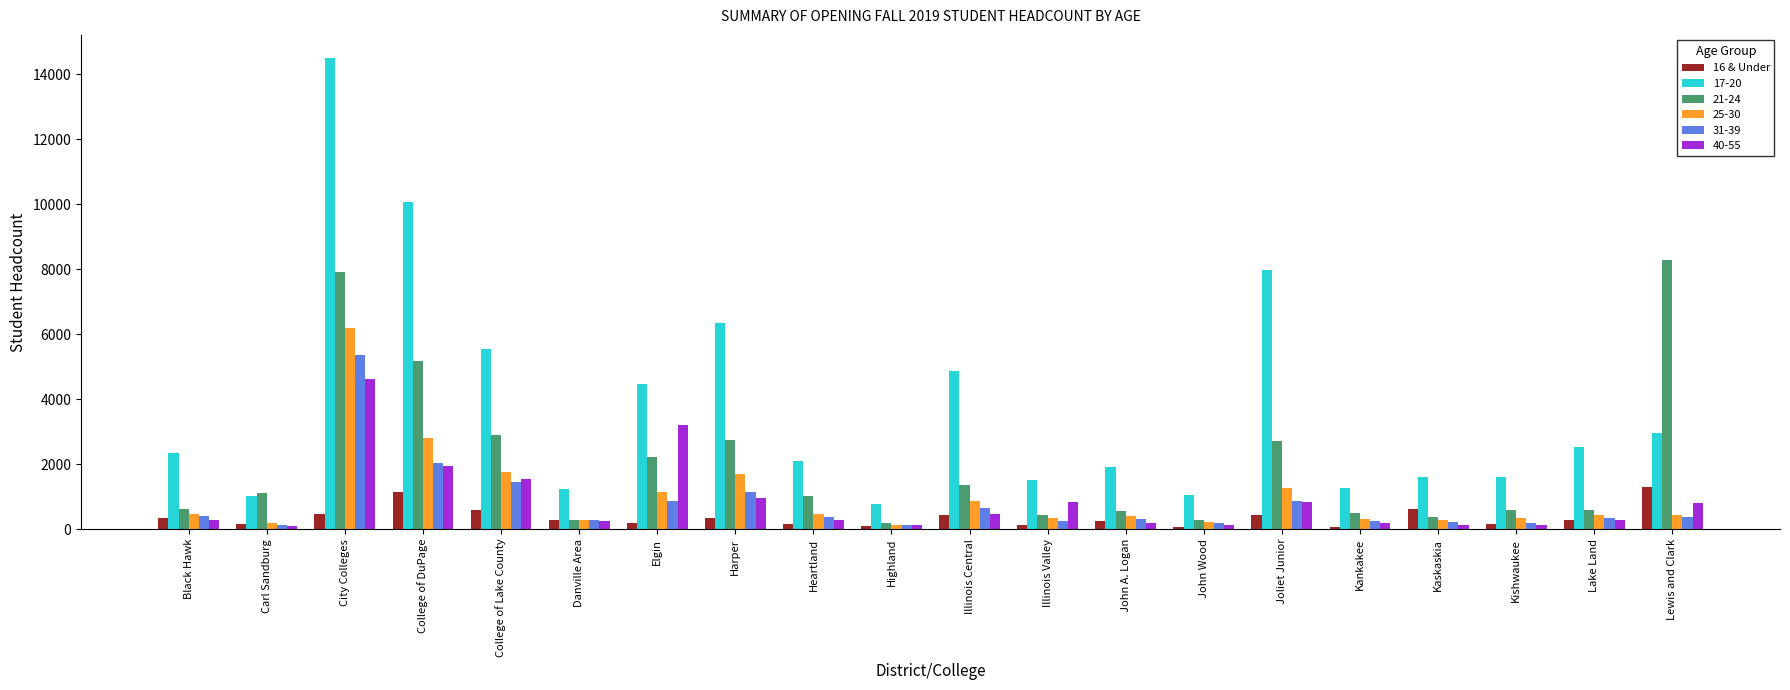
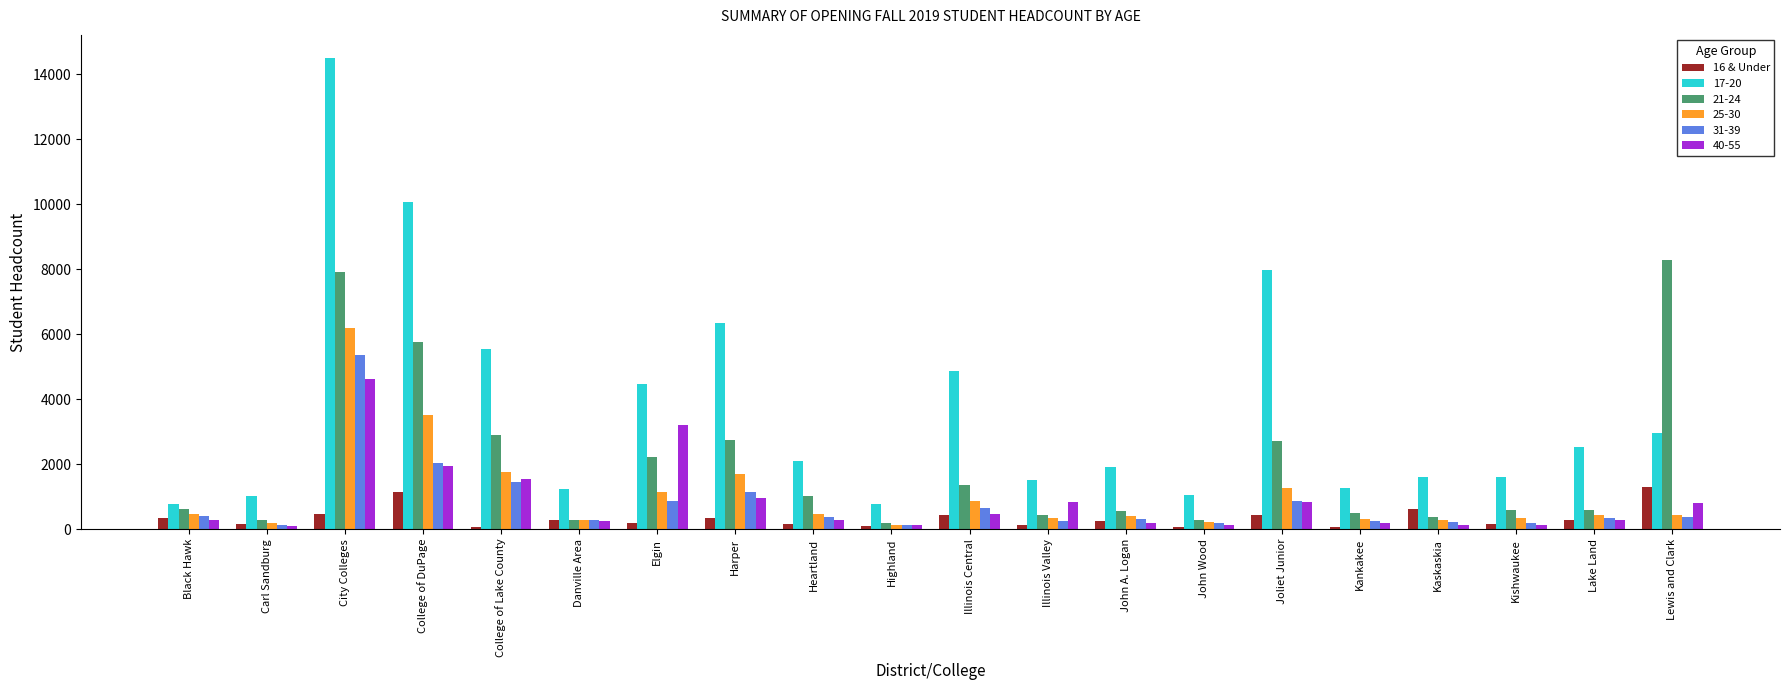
  {
    "16 & Under": {
      "Black Hawk": 300,
      "Carl Sandburg": 200,
      "City Colleges": 500,
      "College of DuPage": 1100,
-     "College of Lake County": 600,
+     "College of Lake County": 100,
      "Danville Area": 300,
      "Elgin": 200,
      "Harper": 300,
      "Heartland": 200,
      "Highland": 100,
      "Illinois Central": 400,
      "Illinois Valley": 100,
      "John A. Logan": 200,
      "Joliet Junior": 400,
      "Kaskaskia": 600,
      "Kishwaukee": 200,
      "Lake Land": 300,
      "Lewis and Clark": 1300
    },
    "17-20": {
-     "Black Hawk": 2300,
+     "Black Hawk": 800,
      "Carl Sandburg": 1000,
      "City Colleges": 14500,
      "College of DuPage": 10100,
      "College of Lake County": 5500,
      "Danville Area": 1200,
      "Elgin": 4500,
      "Harper": 6300,
      "Heartland": 2100,
      "Highland": 800,
      "Illinois Central": 4900,
      "Illinois Valley": 1500,
      "John A. Logan": 1900,
      "John Wood": 1000,
      "Joliet Junior": 8000,
      "Kankakee": 1300,
      "Kaskaskia": 1600,
      "Kishwaukee": 1600,
      "Lake Land": 2500,
      "Lewis and Clark": 3000
    },
    "21-24": {
      "Black Hawk": 600,
-     "Carl Sandburg": 1100,
+     "Carl Sandburg": 300,
      "City Colleges": 7900,
-     "College of DuPage": 5200,
+     "College of DuPage": 5800,
      "College of Lake County": 2900,
      "Danville Area": 300,
      "Elgin": 2200,
      "Harper": 2700,
      "Heartland": 1000,
      "Highland": 200,
      "Illinois Central": 1400,
      "Illinois Valley": 400,
      "John A. Logan": 600,
      "John Wood": 300,
      "Joliet Junior": 2700,
      "Kankakee": 500,
      "Kaskaskia": 400,
      "Kishwaukee": 600,
      "Lake Land": 600,
      "Lewis and Clark": 8300
    },
    "25-30": {
      "Black Hawk": 500,
      "Carl Sandburg": 200,
      "City Colleges": 6200,
-     "College of DuPage": 2800,
+     "College of DuPage": 3500,
      "College of Lake County": 1700,
      "Danville Area": 300,
      "Elgin": 1200,
      "Harper": 1700,
      "Heartland": 500,
      "Highland": 100,
      "Illinois Central": 900,
      "Illinois Valley": 300,
      "John A. Logan": 400,
      "John Wood": 200,
      "Joliet Junior": 1300,
      "Kankakee": 300,
      "Kaskaskia": 300,
      "Kishwaukee": 300,
      "Lake Land": 400,
      "Lewis and Clark": 400
    },
    "31-39": {
      "Black Hawk": 400,
      "Carl Sandburg": 100,
      "City Colleges": 5400,
      "College of DuPage": 2000,
      "College of Lake County": 1400,
      "Danville Area": 300,
      "Elgin": 900,
      "Harper": 1100,
      "Heartland": 400,
      "Highland": 100,
      "Illinois Central": 700,
      "Illinois Valley": 300,
      "John A. Logan": 300,
      "John Wood": 200,
      "Joliet Junior": 900,
      "Kankakee": 300,
      "Kaskaskia": 200,
      "Kishwaukee": 200,
      "Lake Land": 300,
      "Lewis and Clark": 400
    },
    "40-55": {
      "Black Hawk": 300,
      "Carl Sandburg": 100,
      "City Colleges": 4600,
      "College of DuPage": 1900,
      "College of Lake County": 1500,
      "Danville Area": 200,
      "Elgin": 3200,
      "Harper": 1000,
      "Heartland": 300,
      "Highland": 100,
      "Illinois Central": 500,
      "Illinois Valley": 800,
      "John A. Logan": 200,
      "John Wood": 100,
      "Joliet Junior": 800,
      "Kankakee": 200,
      "Kaskaskia": 100,
      "Kishwaukee": 100,
      "Lake Land": 300,
      "Lewis and Clark": 800
    }
  }
